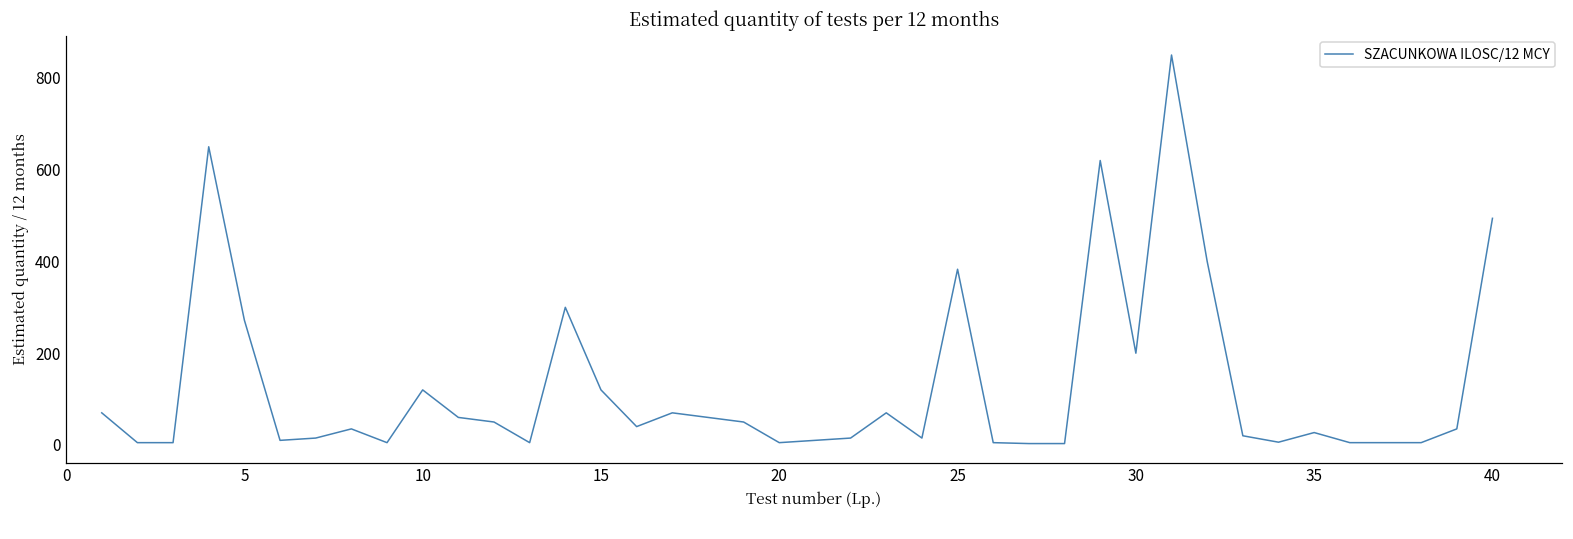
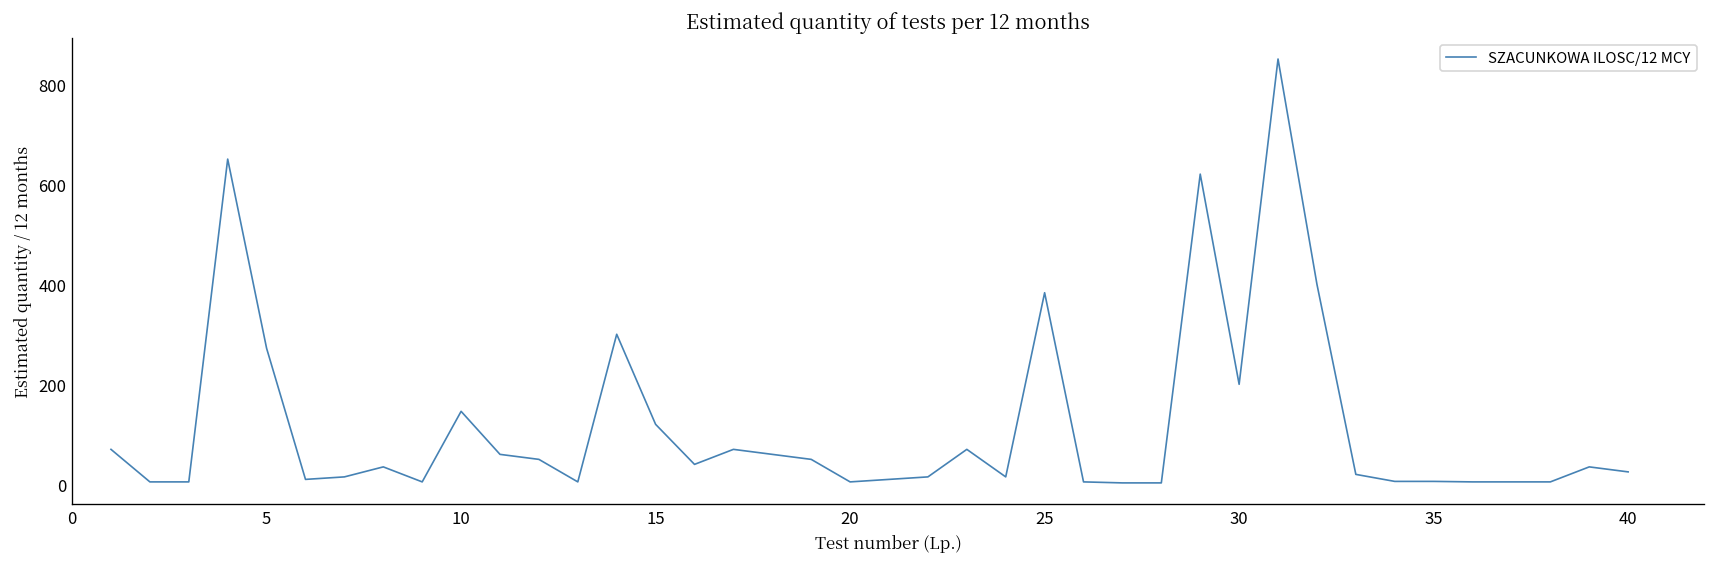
  {
    "5": 270,
-   "10": 120,
+   "10": 150,
    "15": 120,
    "20": 10,
    "25": 380,
    "30": 200,
-   "35": 30,
-   "40": 490
+   "35": 10,
+   "40": 30
  }
